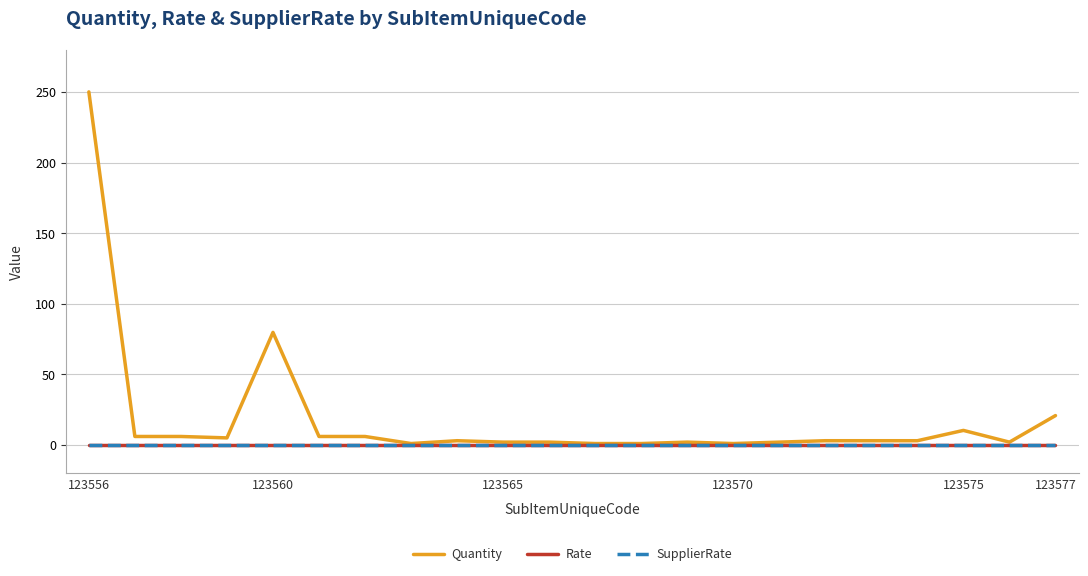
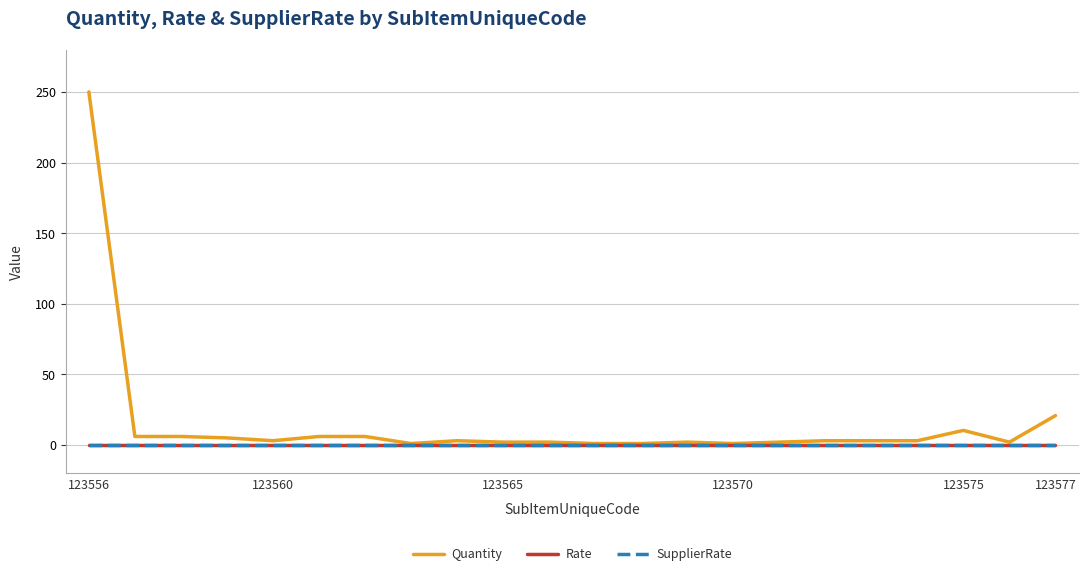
  {
    "Quantity": {
      "123556": 250,
-     "123560": 80,
+     "123560": 3,
      "123565": 2,
      "123575": 10,
      "123577": 21
    },
    "SupplierRate": {
      "123556": 0,
      "123560": 0,
      "123565": 0,
      "123575": 0,
      "123577": 0
    }
  }
